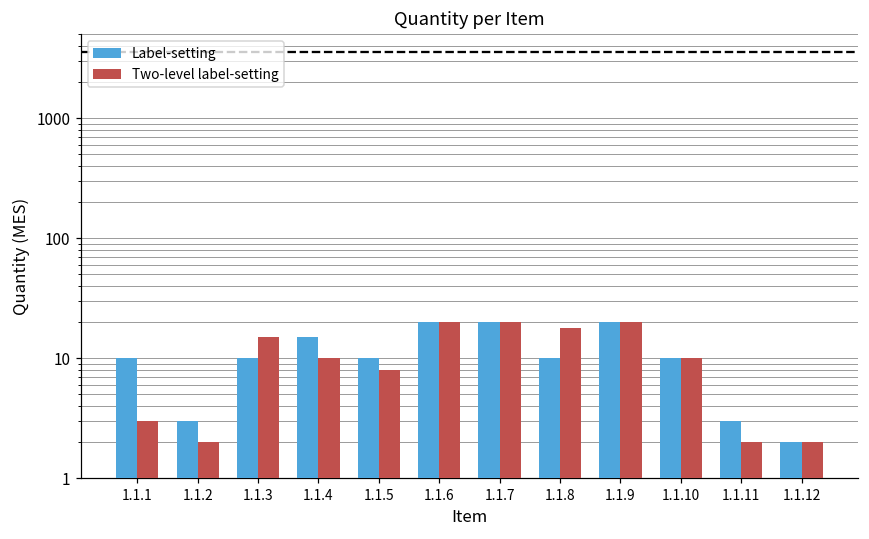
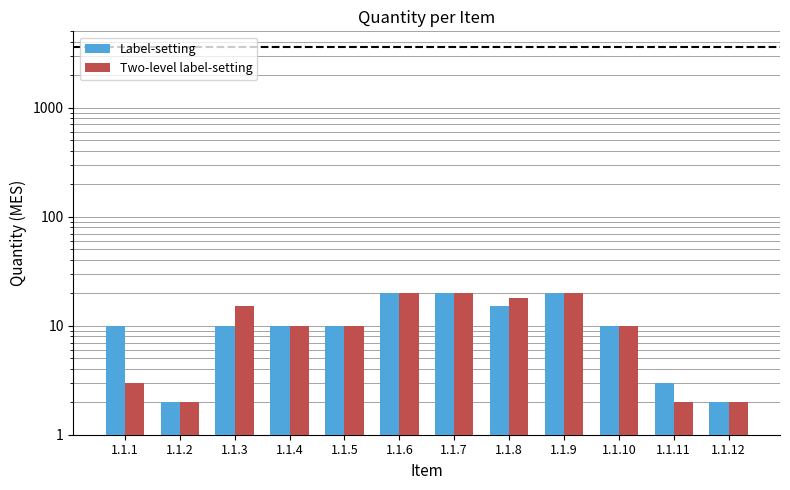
  {
    "Label-setting": {
      "1.1.1": 10,
-     "1.1.2": 3,
+     "1.1.2": 2,
      "1.1.3": 10,
-     "1.1.4": 15,
+     "1.1.4": 10,
      "1.1.5": 10,
      "1.1.6": 20,
      "1.1.7": 20,
-     "1.1.8": 10,
+     "1.1.8": 15,
      "1.1.9": 20,
      "1.1.10": 10,
      "1.1.11": 3,
      "1.1.12": 2
    },
    "Two-level label-setting": {
      "1.1.1": 3,
      "1.1.2": 2,
      "1.1.3": 15,
      "1.1.4": 10,
-     "1.1.5": 8,
+     "1.1.5": 10,
      "1.1.6": 20,
      "1.1.7": 20,
      "1.1.8": 18,
      "1.1.9": 20,
      "1.1.10": 10,
      "1.1.11": 2,
      "1.1.12": 2
    }
  }
